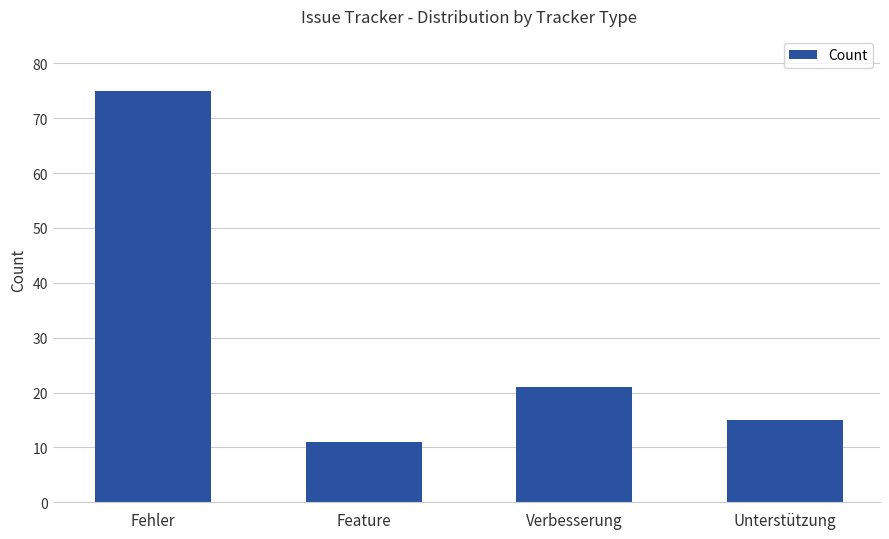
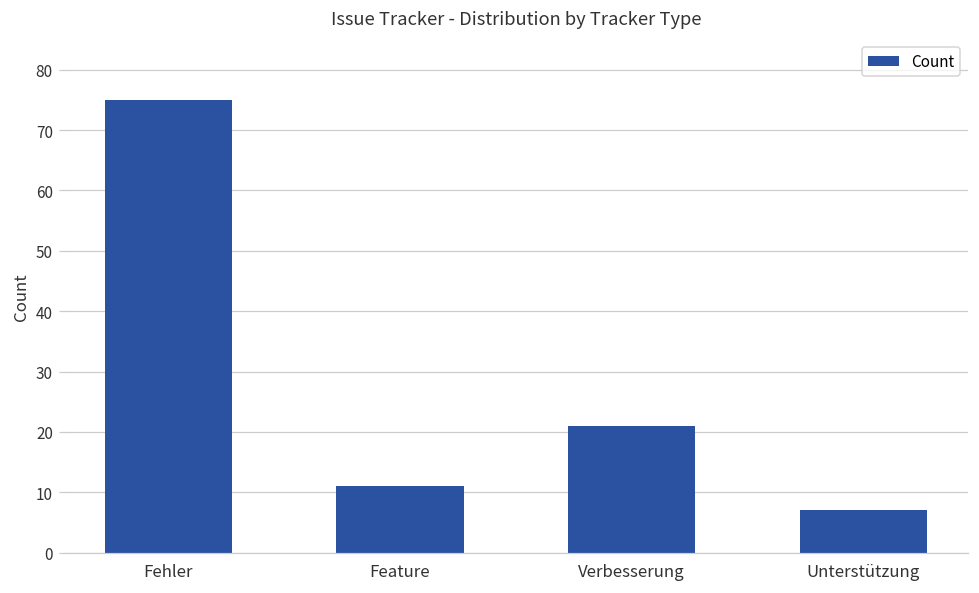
  {
    "Fehler": 75,
    "Feature": 11,
    "Verbesserung": 21,
-   "Unterstützung": 15
+   "Unterstützung": 7
  }
